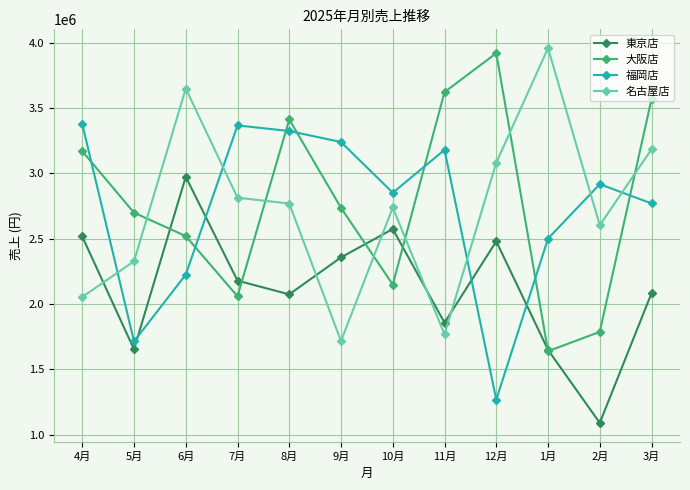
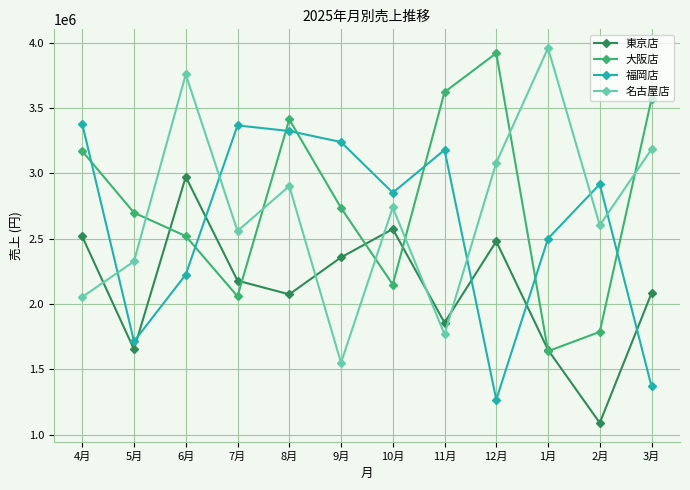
  {
    "福岡店": {
      "4月": 3380000,
      "5月": 1710000,
      "6月": 2230000,
      "7月": 3370000,
      "8月": 3320000,
      "9月": 3240000,
      "10月": 2850000,
      "11月": 3180000,
      "12月": 1270000,
      "1月": 2500000,
      "2月": 2920000,
-     "3月": 2770000
+     "3月": 1370000
    },
    "名古屋店": {
      "4月": 2050000,
      "5月": 2330000,
-     "6月": 3650000,
-     "7月": 2810000,
-     "8月": 2770000,
-     "9月": 1720000,
+     "6月": 3760000,
+     "7月": 2560000,
+     "8月": 2900000,
+     "9月": 1550000,
      "10月": 2740000,
      "11月": 1770000,
      "12月": 3080000,
      "1月": 3960000,
      "2月": 2600000,
      "3月": 3190000
    }
  }
